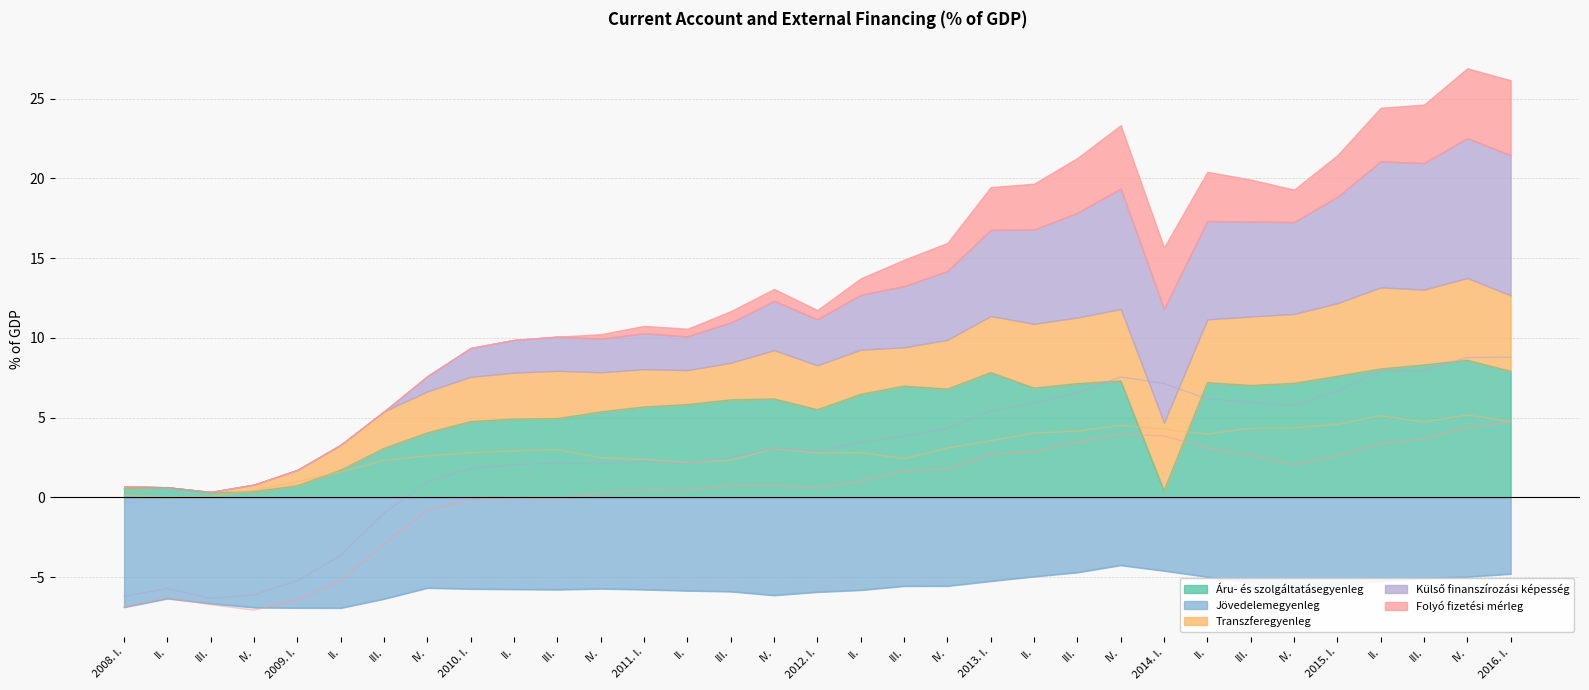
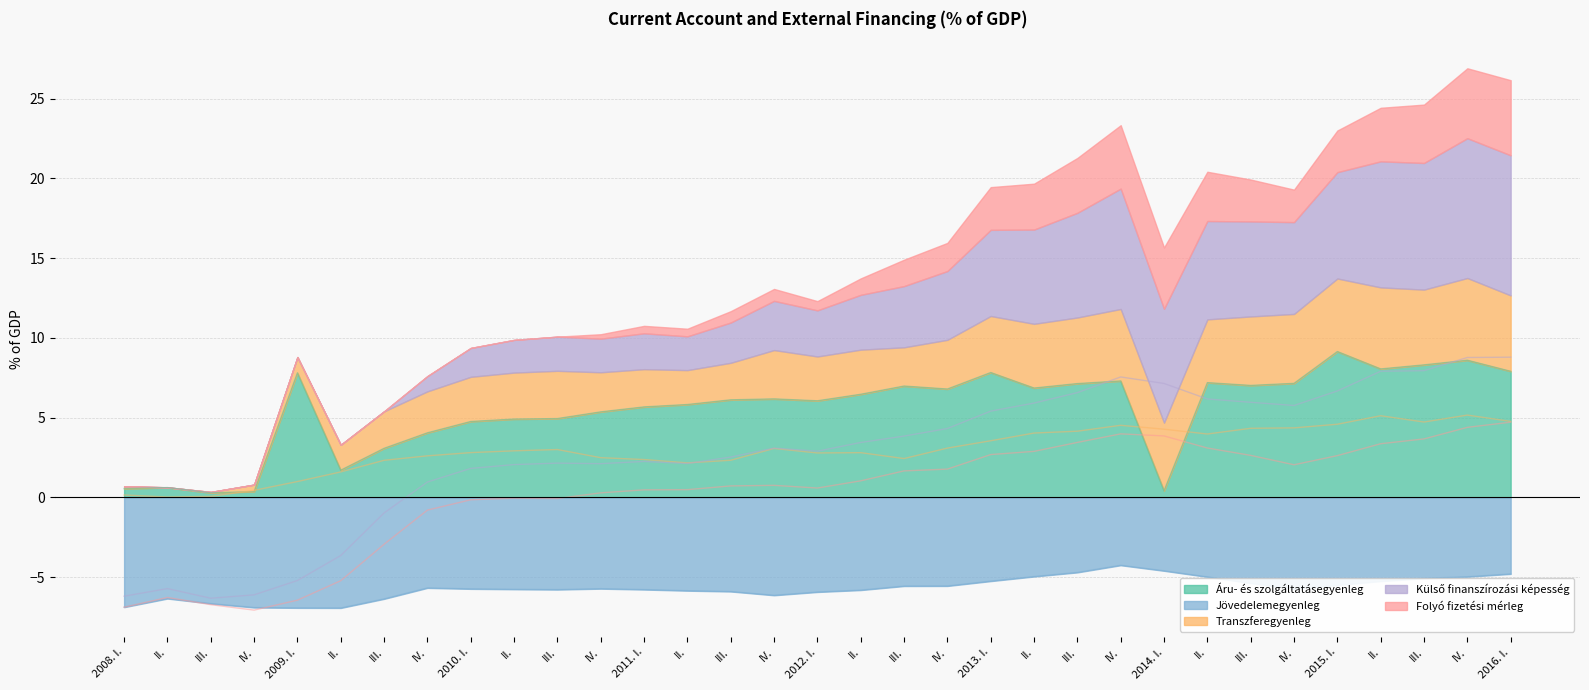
  {
    "Áru- és szolgáltatásegyenleg": {
-     "2009. I.": 0.7,
+     "2009. I.": 7.8,
      "2010. I.": 4.8,
      "2011. I.": 5.7,
-     "2012. I.": 5.5,
+     "2012. I.": 6.1,
      "2013. I.": 7.8,
      "2014. I.": 0.4,
-     "2015. I.": 7.6,
+     "2015. I.": 9.1,
      "2016. I.": 7.9
    }
  }
